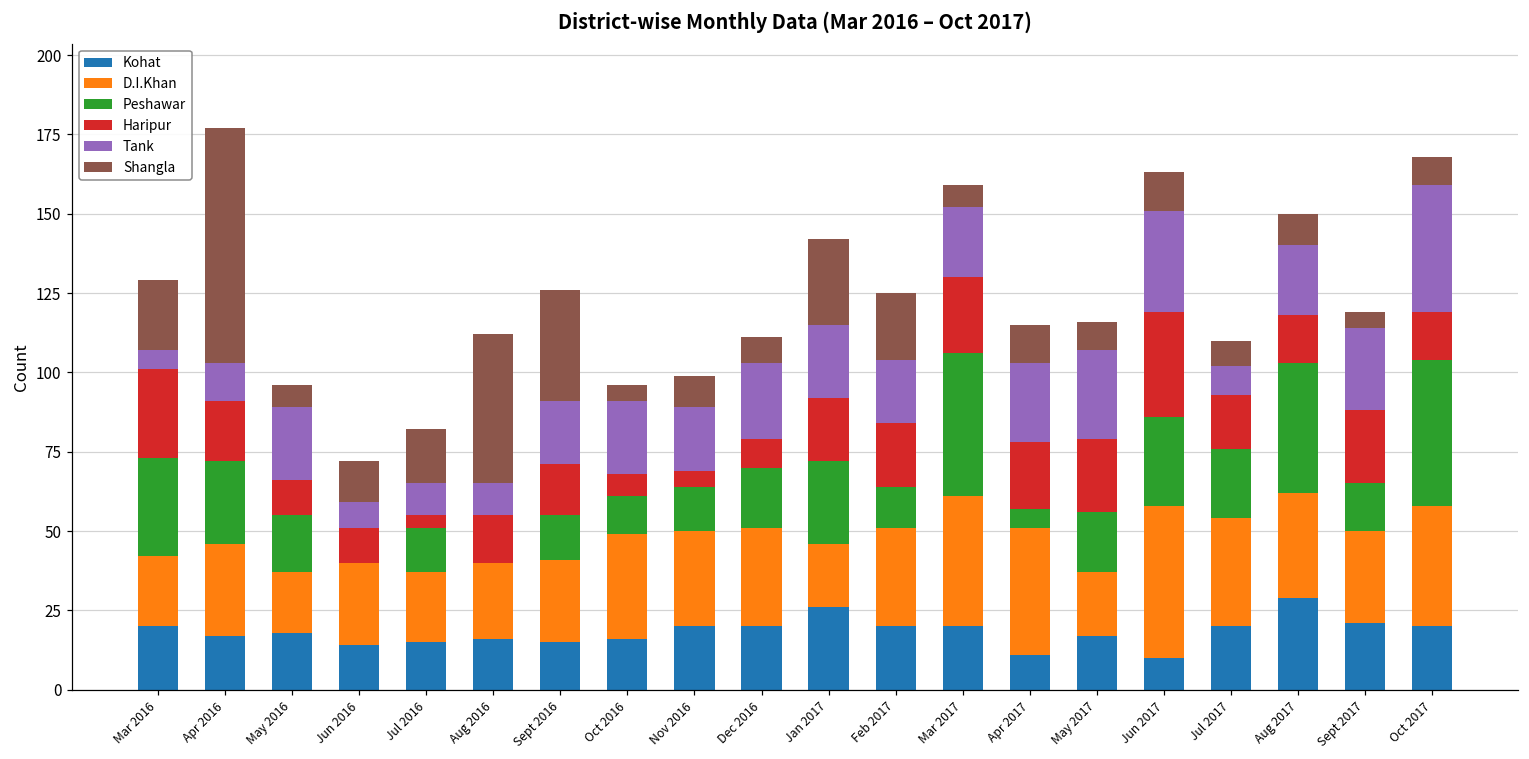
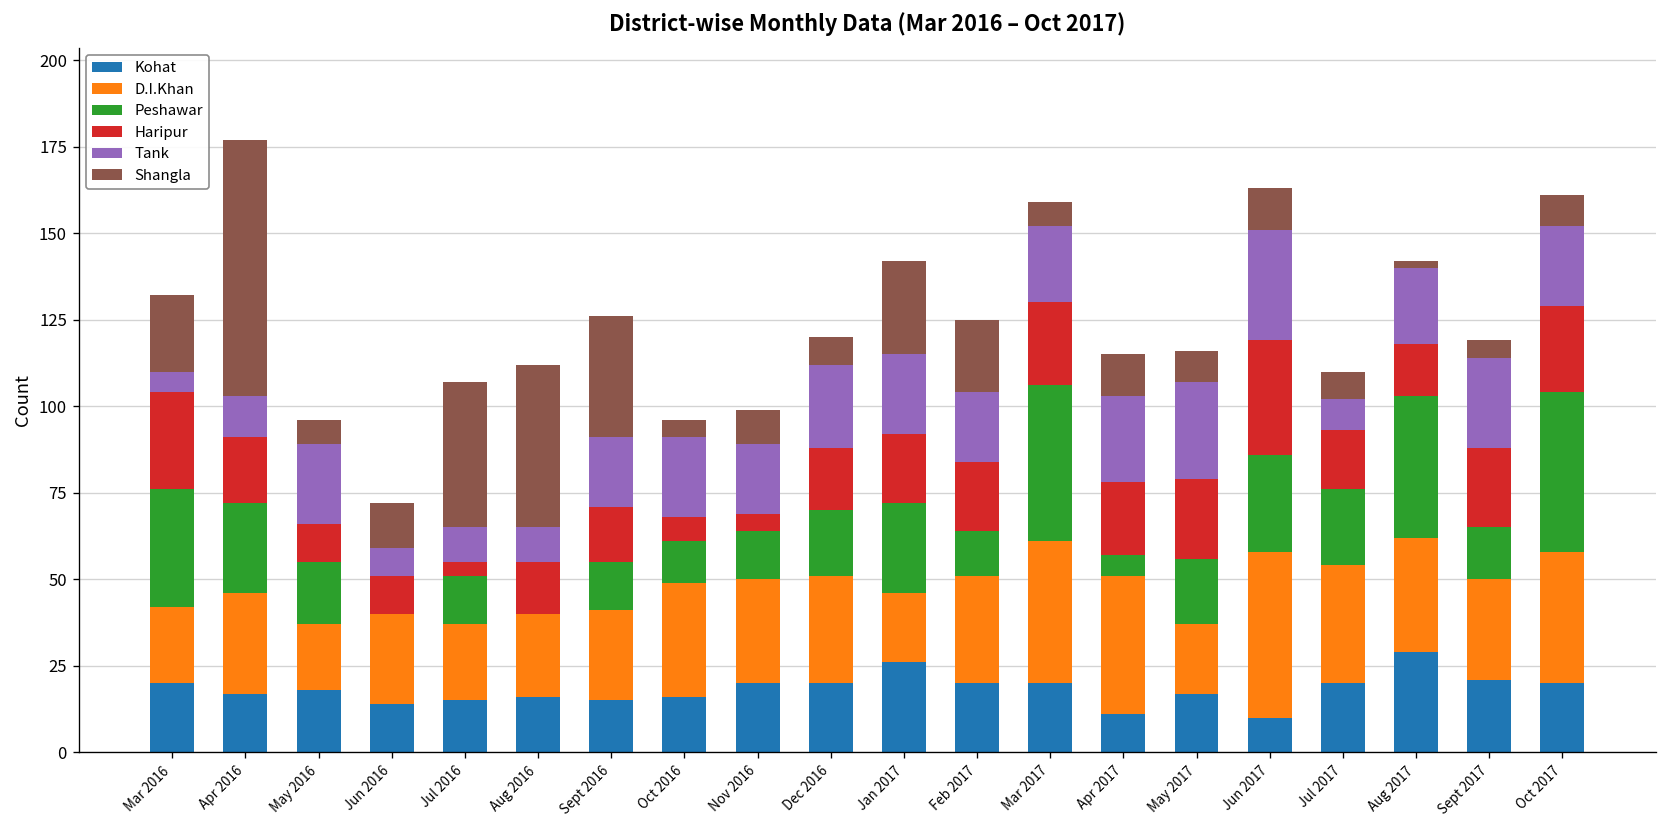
  {
    "Kohat": {
      "Mar 2016": 20,
      "Apr 2016": 17,
      "May 2016": 18,
      "Jun 2016": 14,
      "Jul 2016": 15,
      "Aug 2016": 16,
      "Sept 2016": 15,
      "Oct 2016": 16,
      "Nov 2016": 20,
      "Dec 2016": 20,
      "Jan 2017": 26,
      "Feb 2017": 20,
      "Mar 2017": 20,
      "Apr 2017": 11,
      "May 2017": 17,
      "Jun 2017": 10,
      "Jul 2017": 20,
      "Aug 2017": 29,
      "Sept 2017": 21,
      "Oct 2017": 20
    },
    "D.I.Khan": {
      "Mar 2016": 22,
      "Apr 2016": 29,
      "May 2016": 19,
      "Jun 2016": 26,
      "Jul 2016": 22,
      "Aug 2016": 24,
      "Sept 2016": 26,
      "Oct 2016": 33,
      "Nov 2016": 30,
      "Dec 2016": 31,
      "Jan 2017": 20,
      "Feb 2017": 31,
      "Mar 2017": 41,
      "Apr 2017": 40,
      "May 2017": 20,
      "Jun 2017": 48,
      "Jul 2017": 34,
      "Aug 2017": 33,
      "Sept 2017": 29,
      "Oct 2017": 38
    },
    "Peshawar": {
-     "Mar 2016": 31,
+     "Mar 2016": 34,
      "Apr 2016": 26,
      "May 2016": 18,
      "Jun 2016": 0,
      "Jul 2016": 14,
      "Aug 2016": 0,
      "Sept 2016": 14,
      "Oct 2016": 12,
      "Nov 2016": 14,
      "Dec 2016": 19,
      "Jan 2017": 26,
      "Feb 2017": 13,
      "Mar 2017": 45,
      "Apr 2017": 6,
      "May 2017": 19,
      "Jun 2017": 28,
      "Jul 2017": 22,
      "Aug 2017": 41,
      "Sept 2017": 15,
      "Oct 2017": 46
    },
    "Haripur": {
      "Mar 2016": 28,
      "Apr 2016": 19,
      "May 2016": 11,
      "Jun 2016": 11,
      "Jul 2016": 4,
      "Aug 2016": 15,
      "Sept 2016": 16,
      "Oct 2016": 7,
      "Nov 2016": 5,
-     "Dec 2016": 9,
+     "Dec 2016": 18,
      "Jan 2017": 20,
      "Feb 2017": 20,
      "Mar 2017": 24,
      "Apr 2017": 21,
      "May 2017": 23,
      "Jun 2017": 33,
      "Jul 2017": 17,
      "Aug 2017": 15,
      "Sept 2017": 23,
-     "Oct 2017": 15
+     "Oct 2017": 25
    },
    "Tank": {
      "Mar 2016": 6,
      "Apr 2016": 12,
      "May 2016": 23,
      "Jun 2016": 8,
      "Jul 2016": 10,
      "Aug 2016": 10,
      "Sept 2016": 20,
      "Oct 2016": 23,
      "Nov 2016": 20,
      "Dec 2016": 24,
      "Jan 2017": 23,
      "Feb 2017": 20,
      "Mar 2017": 22,
      "Apr 2017": 25,
      "May 2017": 28,
      "Jun 2017": 32,
      "Jul 2017": 9,
      "Aug 2017": 22,
      "Sept 2017": 26,
-     "Oct 2017": 40
+     "Oct 2017": 23
    },
    "Shangla": {
      "Mar 2016": 22,
      "Apr 2016": 74,
      "May 2016": 7,
      "Jun 2016": 13,
-     "Jul 2016": 17,
+     "Jul 2016": 42,
      "Aug 2016": 47,
      "Sept 2016": 35,
      "Oct 2016": 5,
      "Nov 2016": 10,
      "Dec 2016": 8,
      "Jan 2017": 27,
      "Feb 2017": 21,
      "Mar 2017": 7,
      "Apr 2017": 12,
      "May 2017": 9,
      "Jun 2017": 12,
      "Jul 2017": 8,
-     "Aug 2017": 10,
+     "Aug 2017": 2,
      "Sept 2017": 5,
      "Oct 2017": 9
    }
  }
